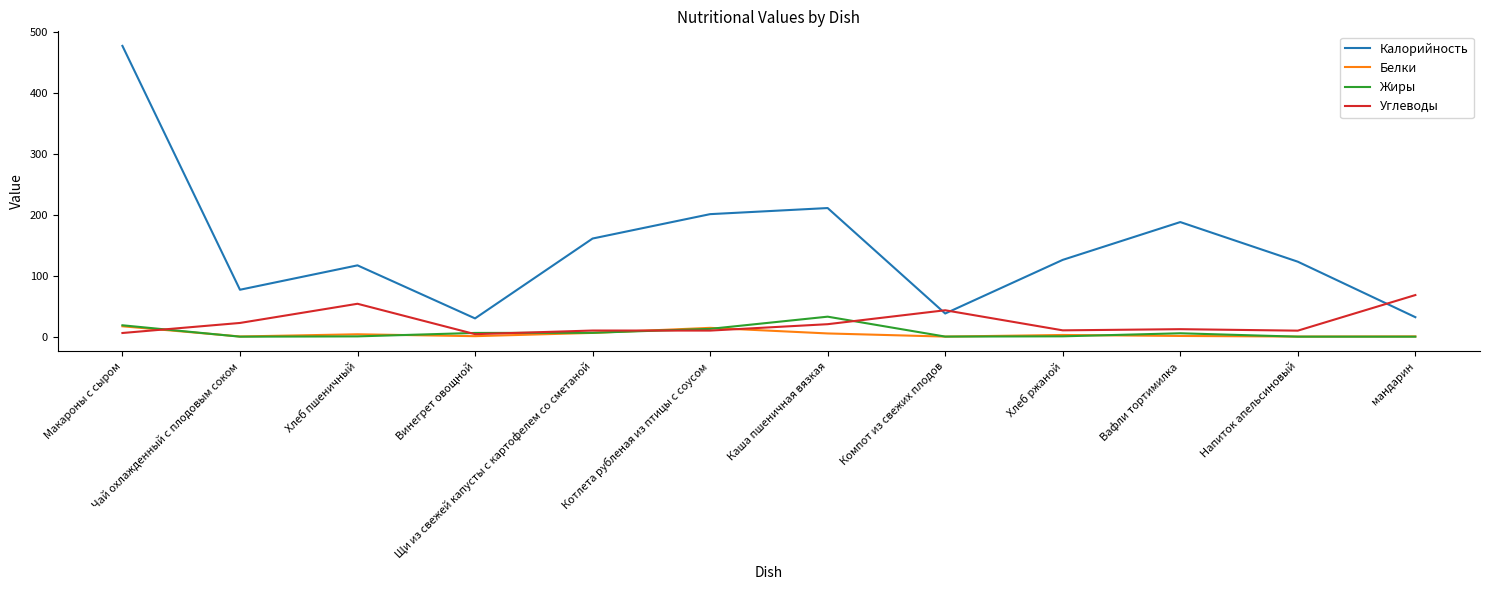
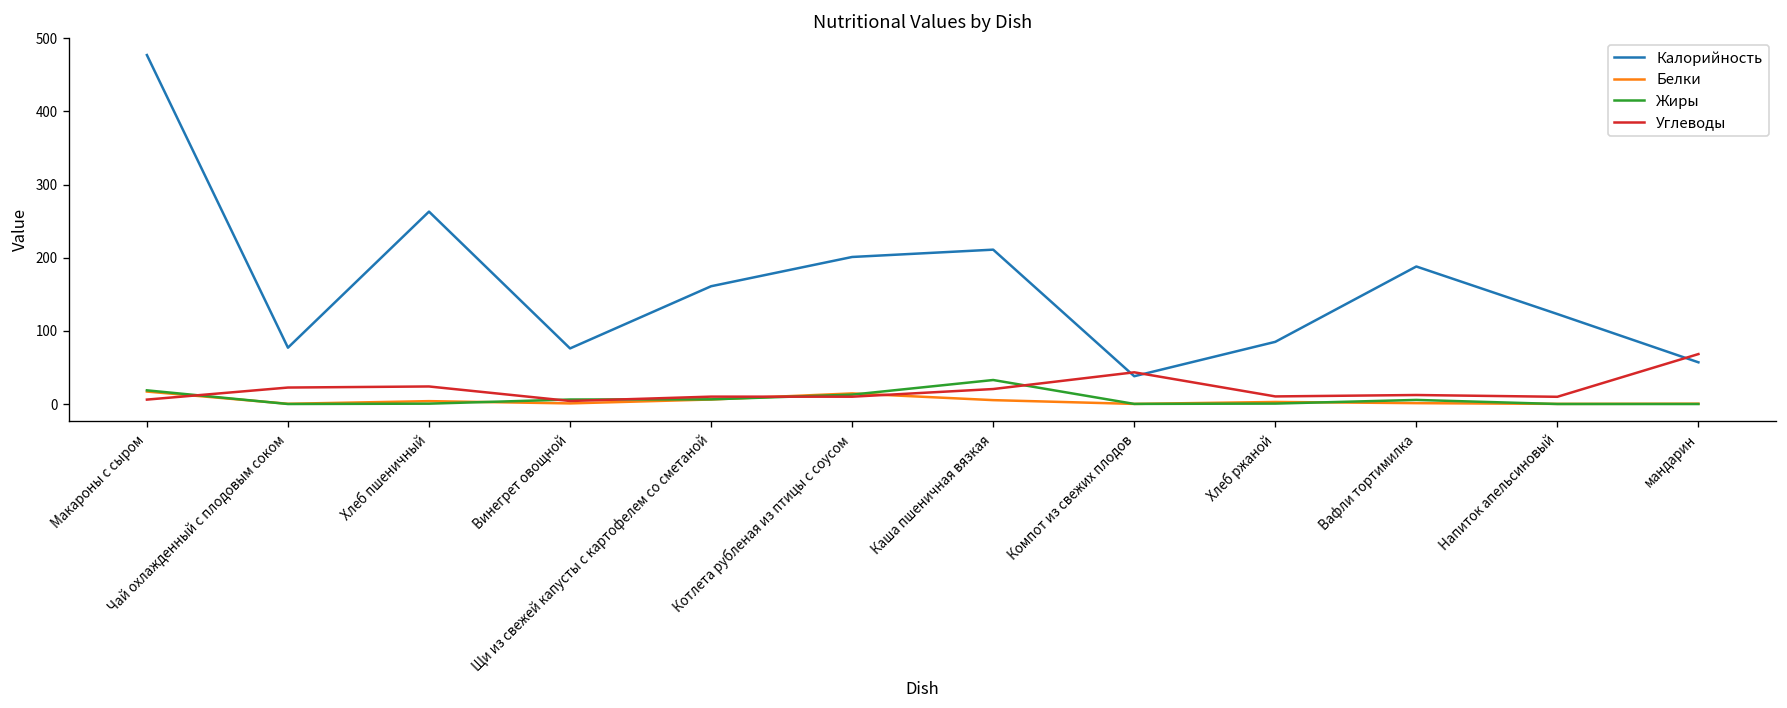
  {
    "Калорийность": {
      "Макароны с сыром": 480,
      "Чай охлажденный с плодовым соком": 80,
-     "Хлеб пшеничный": 120,
-     "Винегрет овощной": 30,
+     "Хлеб пшеничный": 260,
+     "Винегрет овощной": 80,
      "Щи из свежей капусты с картофелем со сметаной": 160,
      "Котлета рубленая из птицы с соусом": 200,
      "Каша пшеничная вязкая": 210,
      "Компот из свежих плодов": 40,
-     "Хлеб ржаной": 130,
+     "Хлеб ржаной": 90,
      "Вафли тортимилка": 190,
      "Напиток апельсиновый": 120,
-     "мандарин": 30
+     "мандарин": 60
    },
    "Белки": {
      "Каша пшеничная вязкая": 10,
      "Вафли тортимилка": 0
    },
    "Жиры": {
      "Каша пшеничная вязкая": 30,
      "Вафли тортимилка": 10
    },
    "Углеводы": {
      "Макароны с сыром": 10,
      "Чай охлажденный с плодовым соком": 20,
-     "Хлеб пшеничный": 50,
+     "Хлеб пшеничный": 20,
      "Каша пшеничная вязкая": 20,
      "Компот из свежих плодов": 40,
      "Хлеб ржаной": 10,
      "Вафли тортимилка": 10,
      "Напиток апельсиновый": 10,
      "мандарин": 70
    }
  }
